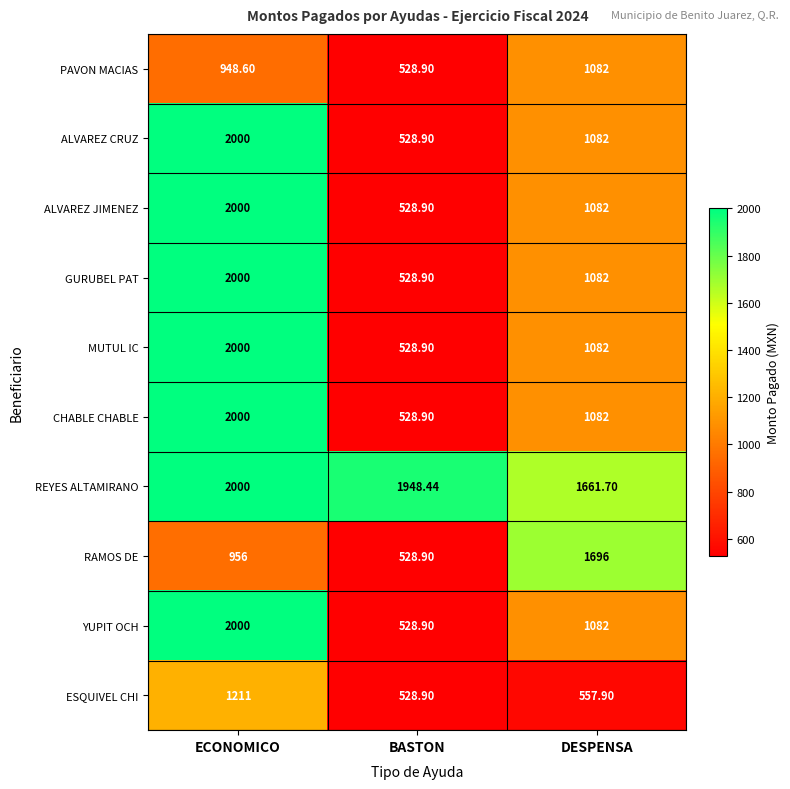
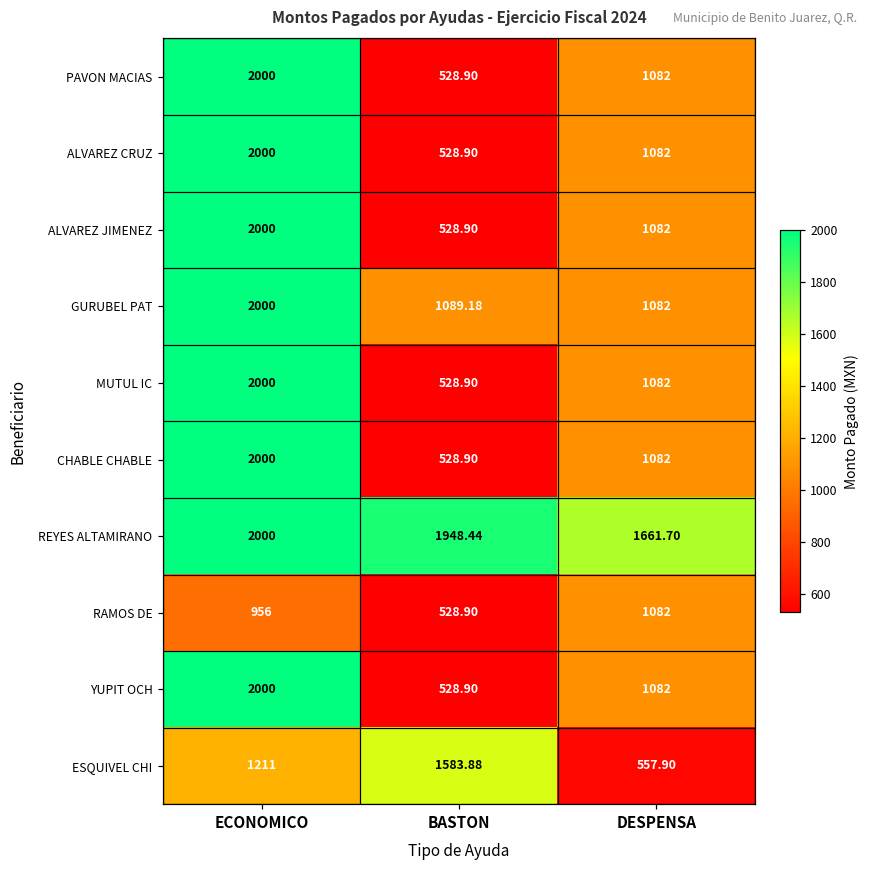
  {
    "PAVON MACIAS": {
-     "ECONOMICO": 948.60,
+     "ECONOMICO": 2000,
      "BASTON": 528.90,
      "DESPENSA": 1082
    },
    "ALVAREZ CRUZ": {
      "ECONOMICO": 2000,
      "BASTON": 528.90,
      "DESPENSA": 1082
    },
    "ALVAREZ JIMENEZ": {
      "ECONOMICO": 2000,
      "BASTON": 528.90,
      "DESPENSA": 1082
    },
    "GURUBEL PAT": {
      "ECONOMICO": 2000,
-     "BASTON": 528.90,
+     "BASTON": 1089.18,
      "DESPENSA": 1082
    },
    "MUTUL IC": {
      "ECONOMICO": 2000,
      "BASTON": 528.90,
      "DESPENSA": 1082
    },
    "CHABLE CHABLE": {
      "ECONOMICO": 2000,
      "BASTON": 528.90,
      "DESPENSA": 1082
    },
    "REYES ALTAMIRANO": {
      "ECONOMICO": 2000,
      "BASTON": 1948.44,
      "DESPENSA": 1661.70
    },
    "RAMOS DE": {
      "ECONOMICO": 956,
      "BASTON": 528.90,
-     "DESPENSA": 1696
+     "DESPENSA": 1082
    },
    "YUPIT OCH": {
      "ECONOMICO": 2000,
      "BASTON": 528.90,
      "DESPENSA": 1082
    },
    "ESQUIVEL CHI": {
      "ECONOMICO": 1211,
-     "BASTON": 528.90,
+     "BASTON": 1583.88,
      "DESPENSA": 557.90
    }
  }
